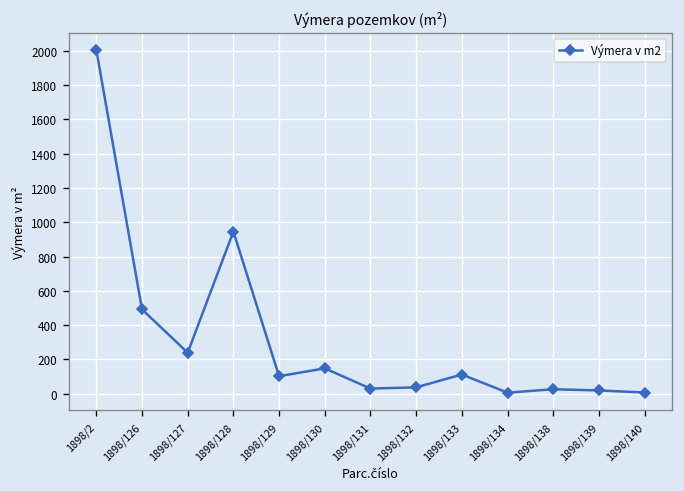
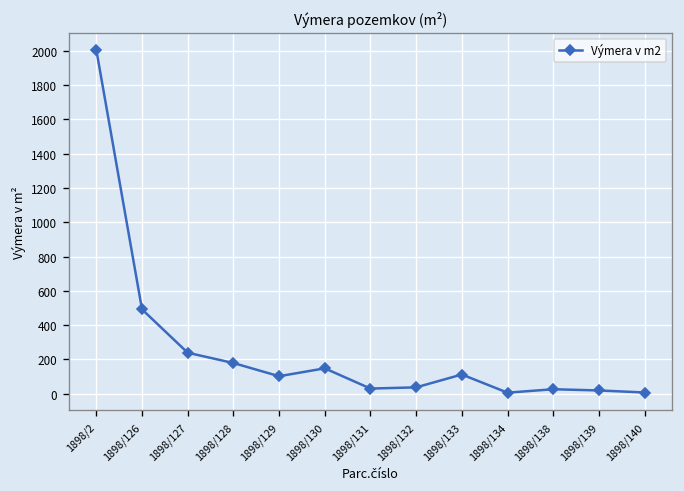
  {
    "1898/2": 2010,
    "1898/126": 490,
    "1898/127": 240,
-   "1898/128": 950,
+   "1898/128": 180,
    "1898/129": 100,
    "1898/130": 150,
    "1898/131": 30,
    "1898/132": 40,
    "1898/133": 110,
    "1898/134": 10,
    "1898/138": 30,
    "1898/139": 20,
    "1898/140": 10
  }
